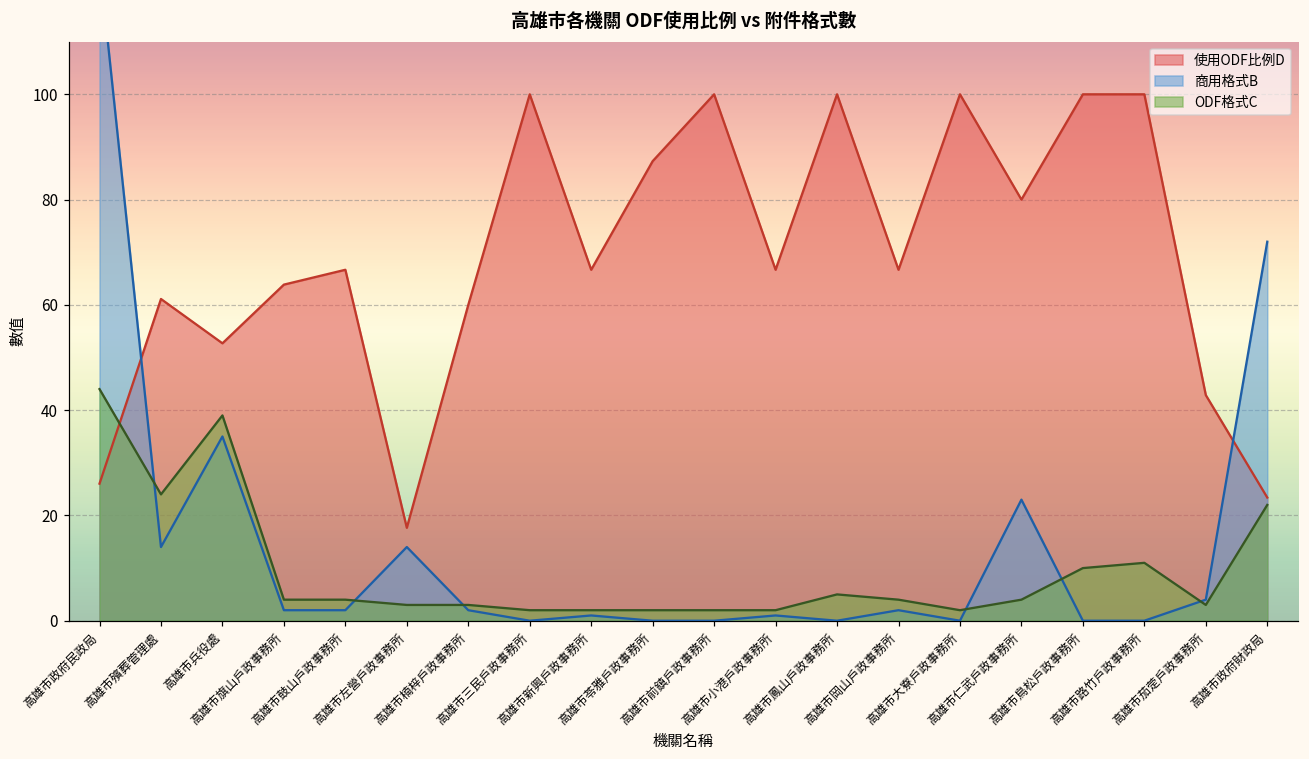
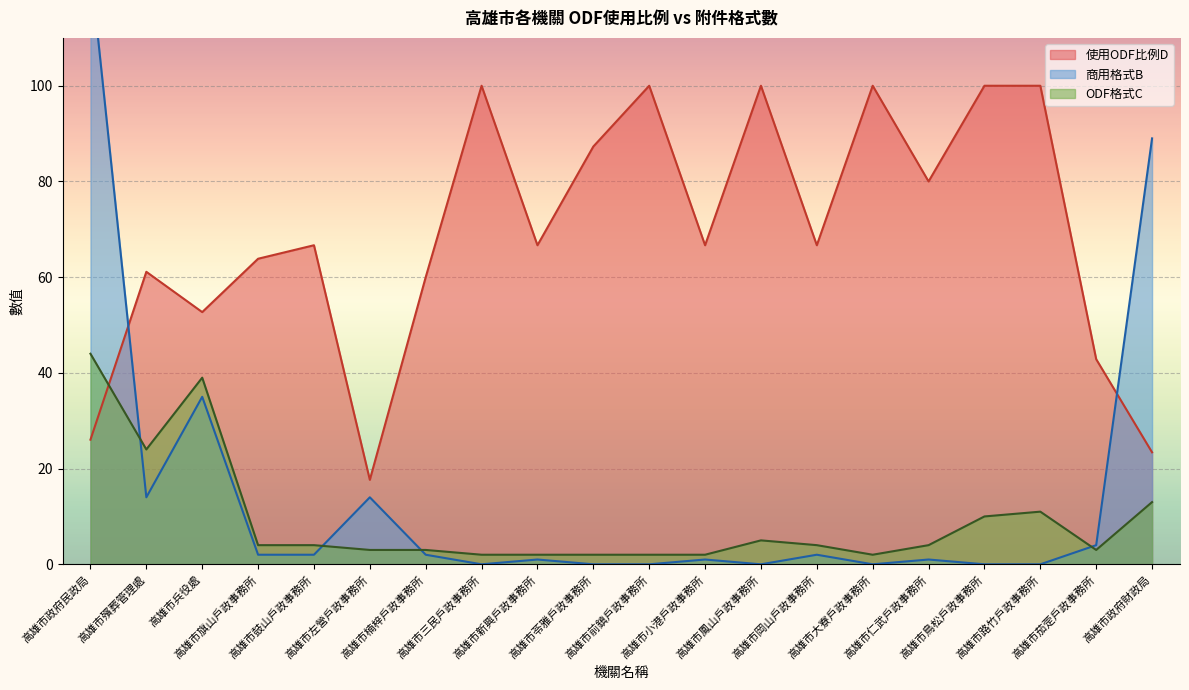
  {
    "使用ODF比例D": {
      "高雄市政府民政局": 26,
      "高雄市殯葬管理處": 61,
      "高雄市兵役處": 53,
      "高雄市旗山戶政事務所": 64,
      "高雄市鼓山戶政事務所": 67,
      "高雄市左營戶政事務所": 18,
      "高雄市楠梓戶政事務所": 60,
      "高雄市三民戶政事務所": 100,
      "高雄市新興戶政事務所": 67,
      "高雄市苓雅戶政事務所": 87,
      "高雄市前鎮戶政事務所": 100,
      "高雄市小港戶政事務所": 67,
      "高雄市鳳山戶政事務所": 100,
      "高雄市岡山戶政事務所": 67,
      "高雄市大寮戶政事務所": 100,
      "高雄市仁武戶政事務所": 80,
      "高雄市鳥松戶政事務所": 100,
      "高雄市路竹戶政事務所": 100,
      "高雄市茄萣戶政事務所": 43,
      "高雄市政府財政局": 23
    },
    "商用格式B": {
      "高雄市殯葬管理處": 14,
      "高雄市兵役處": 35,
      "高雄市旗山戶政事務所": 2,
      "高雄市鼓山戶政事務所": 2,
      "高雄市左營戶政事務所": 14,
      "高雄市楠梓戶政事務所": 2,
      "高雄市三民戶政事務所": 0,
      "高雄市新興戶政事務所": 1,
      "高雄市苓雅戶政事務所": 0,
      "高雄市前鎮戶政事務所": 0,
      "高雄市小港戶政事務所": 1,
      "高雄市鳳山戶政事務所": 0,
      "高雄市岡山戶政事務所": 2,
      "高雄市大寮戶政事務所": 0,
-     "高雄市仁武戶政事務所": 23,
+     "高雄市仁武戶政事務所": 1,
      "高雄市鳥松戶政事務所": 0,
      "高雄市路竹戶政事務所": 0,
      "高雄市茄萣戶政事務所": 4,
-     "高雄市政府財政局": 72
+     "高雄市政府財政局": 89
    },
    "ODF格式C": {
      "高雄市政府民政局": 44,
      "高雄市殯葬管理處": 24,
      "高雄市兵役處": 39,
      "高雄市旗山戶政事務所": 4,
      "高雄市鼓山戶政事務所": 4,
      "高雄市左營戶政事務所": 3,
      "高雄市楠梓戶政事務所": 3,
      "高雄市三民戶政事務所": 2,
      "高雄市新興戶政事務所": 2,
      "高雄市苓雅戶政事務所": 2,
      "高雄市前鎮戶政事務所": 2,
      "高雄市小港戶政事務所": 2,
      "高雄市鳳山戶政事務所": 5,
      "高雄市岡山戶政事務所": 4,
      "高雄市大寮戶政事務所": 2,
      "高雄市仁武戶政事務所": 4,
      "高雄市鳥松戶政事務所": 10,
      "高雄市路竹戶政事務所": 11,
      "高雄市茄萣戶政事務所": 3,
-     "高雄市政府財政局": 22
+     "高雄市政府財政局": 13
    }
  }
